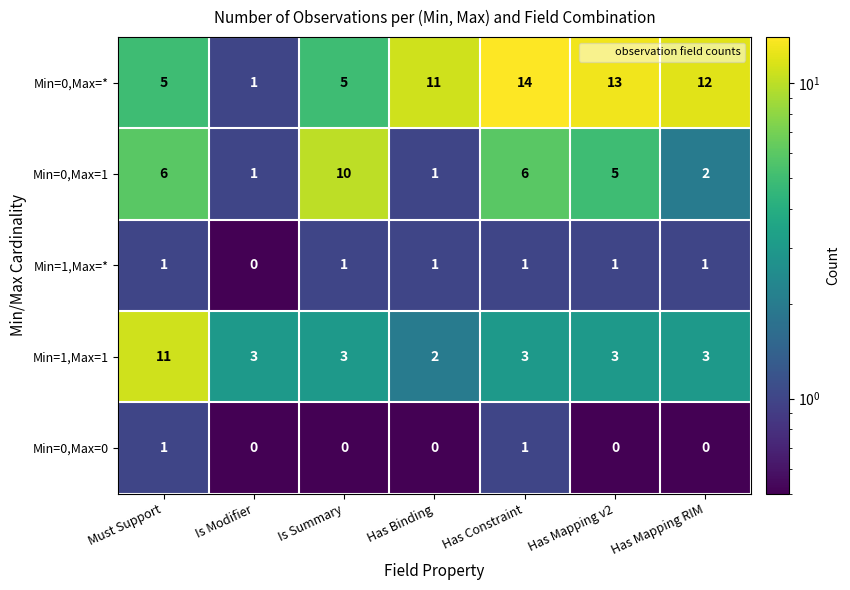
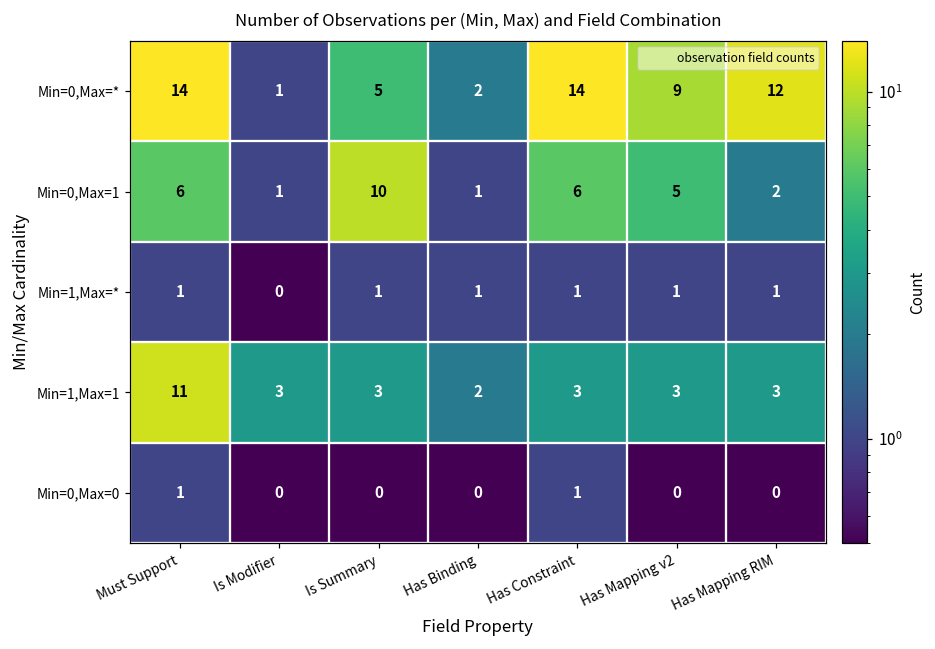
  {
    "Min=0,Max=*": {
-     "Must Support": 5,
+     "Must Support": 14,
      "Is Modifier": 1,
      "Is Summary": 5,
-     "Has Binding": 11,
+     "Has Binding": 2,
      "Has Constraint": 14,
-     "Has Mapping v2": 13,
+     "Has Mapping v2": 9,
      "Has Mapping RIM": 12
    },
    "Min=0,Max=1": {
      "Must Support": 6,
      "Is Modifier": 1,
      "Is Summary": 10,
      "Has Binding": 1,
      "Has Constraint": 6,
      "Has Mapping v2": 5,
      "Has Mapping RIM": 2
    },
    "Min=1,Max=*": {
      "Must Support": 1,
      "Is Modifier": 0,
      "Is Summary": 1,
      "Has Binding": 1,
      "Has Constraint": 1,
      "Has Mapping v2": 1,
      "Has Mapping RIM": 1
    },
    "Min=1,Max=1": {
      "Must Support": 11,
      "Is Modifier": 3,
      "Is Summary": 3,
      "Has Binding": 2,
      "Has Constraint": 3,
      "Has Mapping v2": 3,
      "Has Mapping RIM": 3
    },
    "Min=0,Max=0": {
      "Must Support": 1,
      "Is Modifier": 0,
      "Is Summary": 0,
      "Has Binding": 0,
      "Has Constraint": 1,
      "Has Mapping v2": 0,
      "Has Mapping RIM": 0
    }
  }
